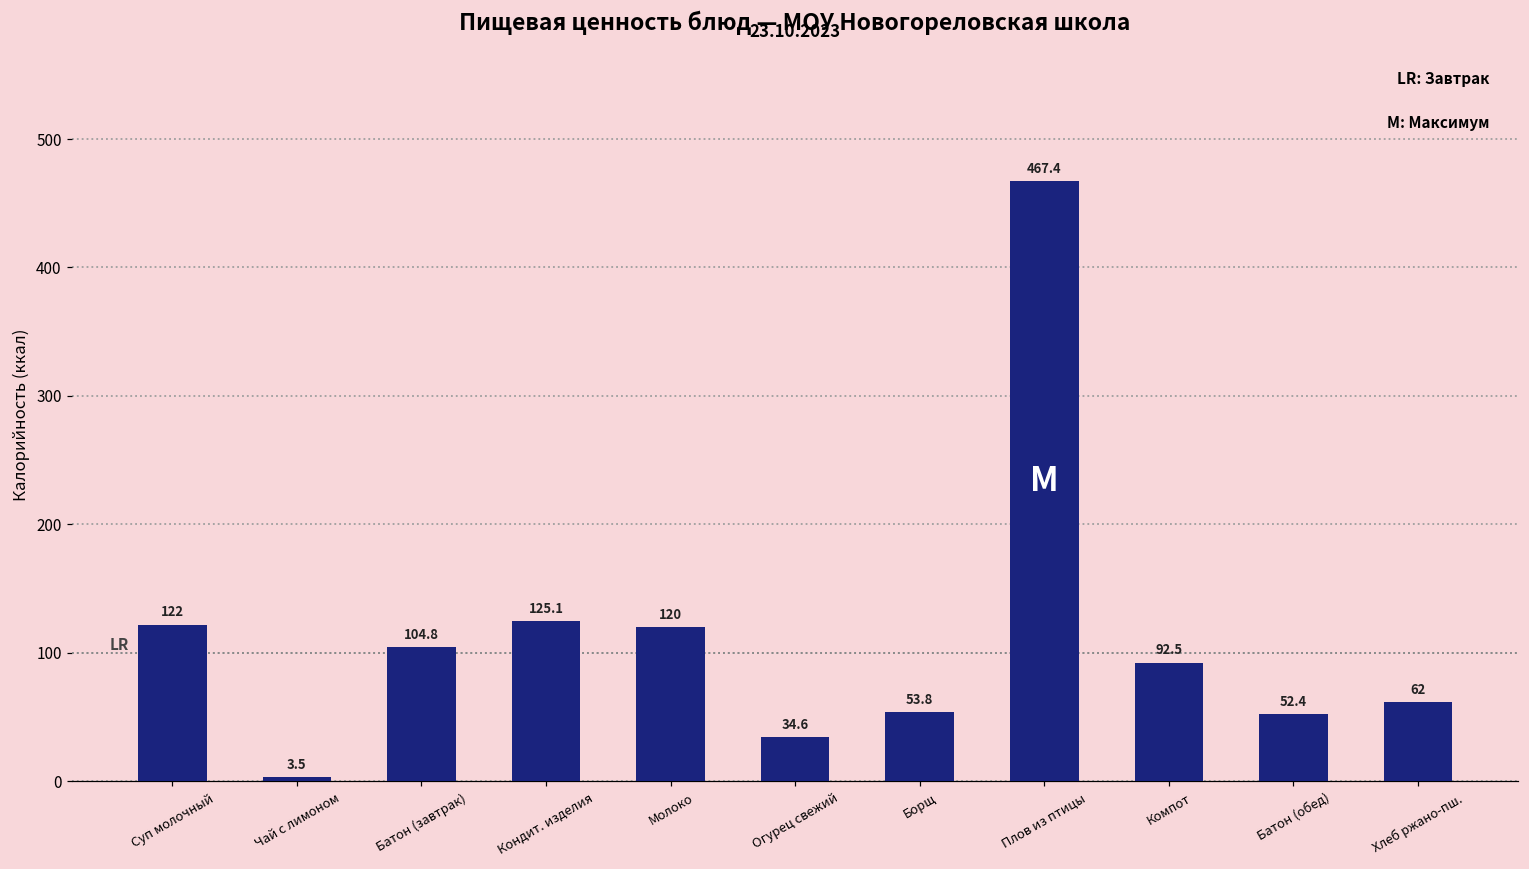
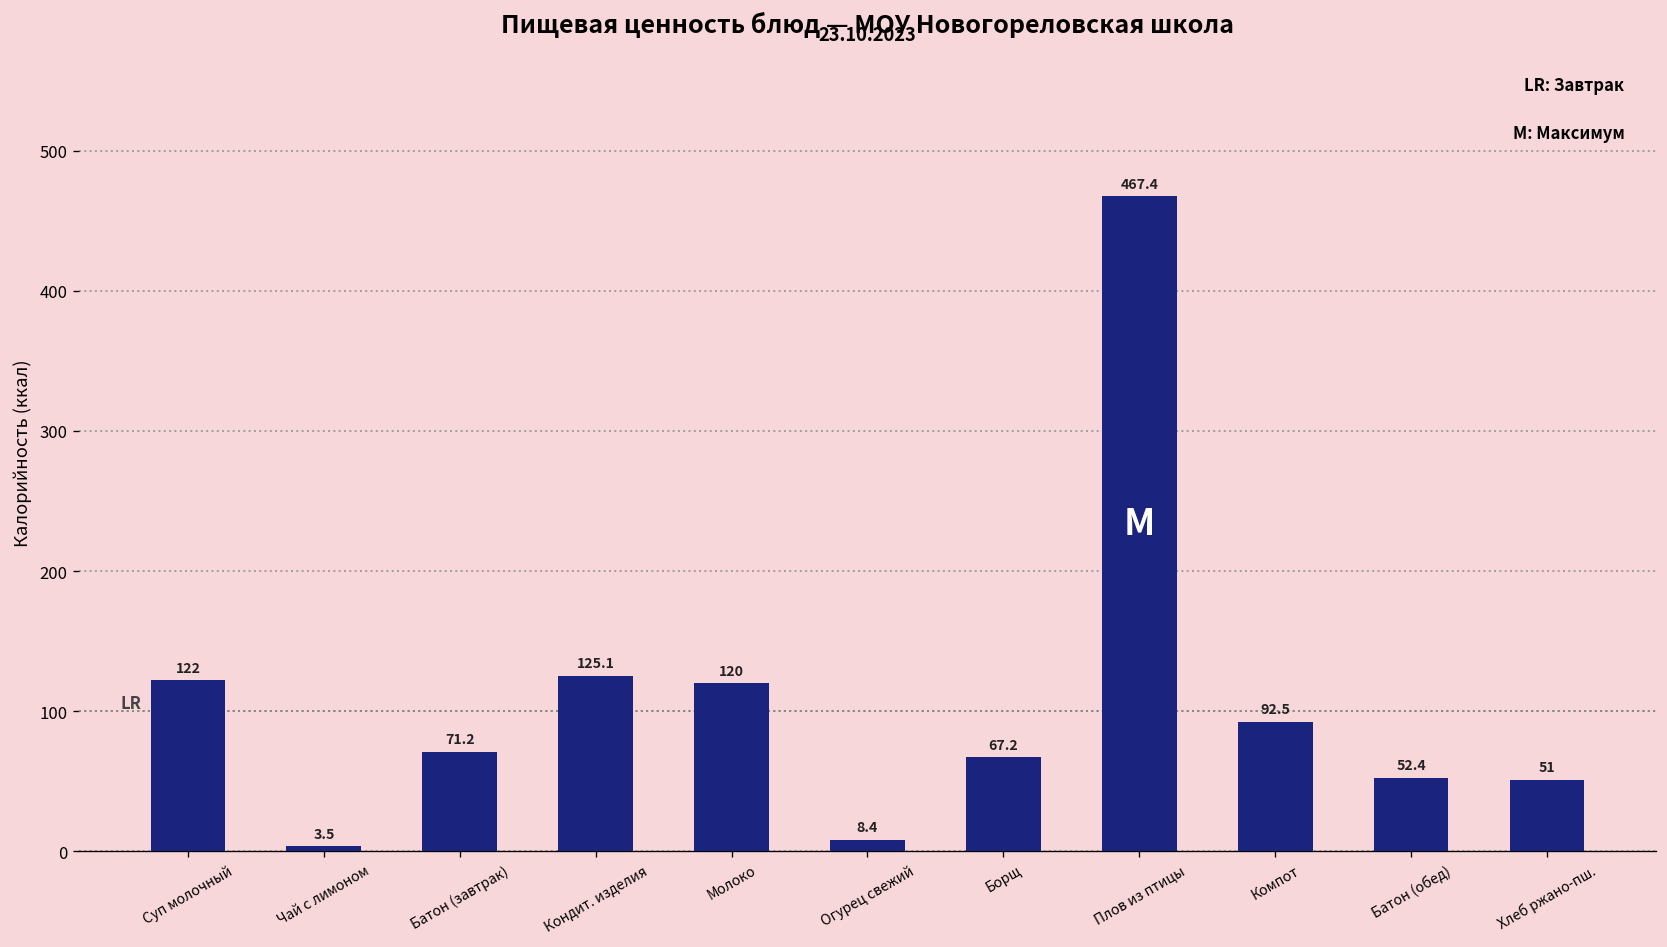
  {
    "Суп молочный": 122,
    "Чай с лимоном": 3.5,
-   "Батон (завтрак)": 104.8,
+   "Батон (завтрак)": 71.2,
    "Кондит. изделия": 125.1,
    "Молоко": 120,
-   "Огурец свежий": 34.6,
-   "Борщ": 53.8,
+   "Огурец свежий": 8.4,
+   "Борщ": 67.2,
    "Плов из птицы": 467.4,
    "Компот": 92.5,
    "Батон (обед)": 52.4,
-   "Хлеб ржано-пш.": 62
+   "Хлеб ржано-пш.": 51
  }
